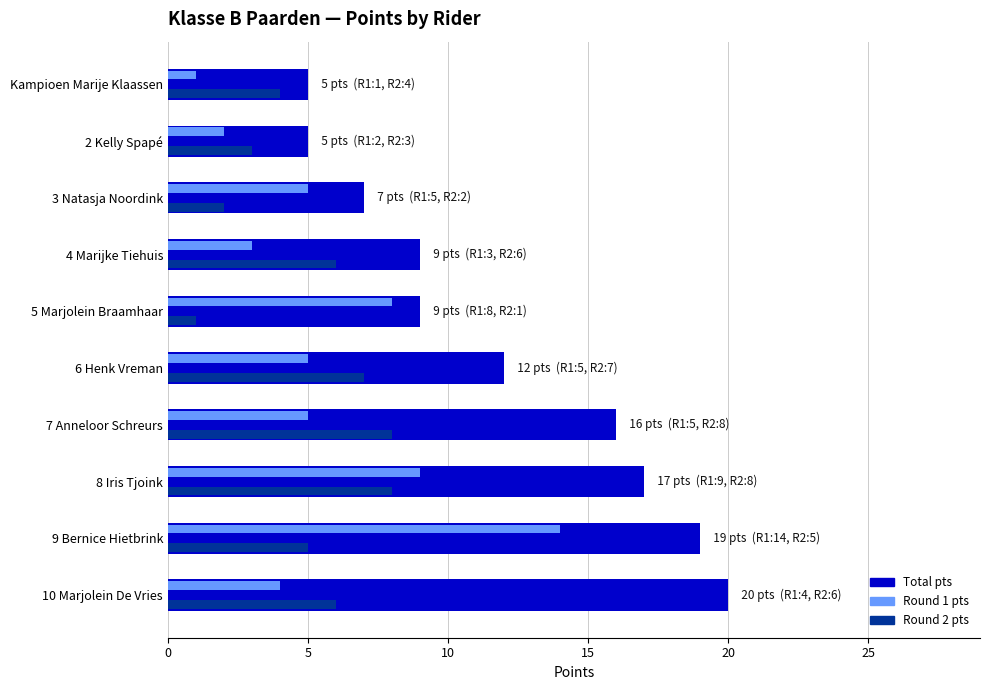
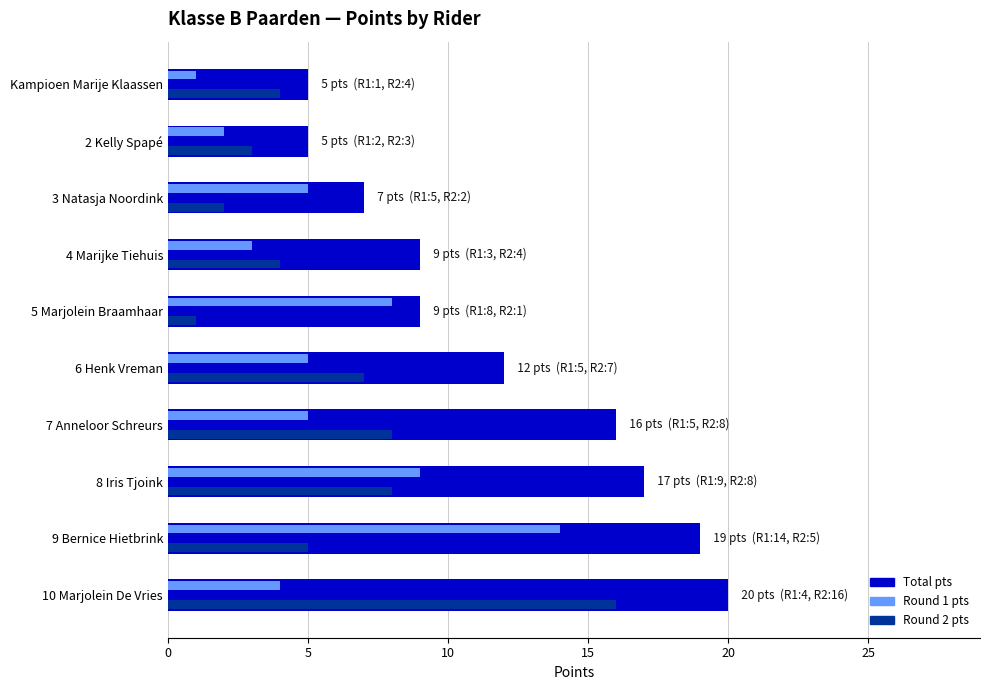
  {
    "Total pts": {
      "Kampioen Marije Klaassen": 5,
      "2 Kelly Spapé": 5,
      "3 Natasja Noordink": 7,
      "4 Marijke Tiehuis": 9,
      "5 Marjolein Braamhaar": 9,
      "6 Henk Vreman": 12,
      "7 Anneloor Schreurs": 16,
      "8 Iris Tjoink": 17,
      "9 Bernice Hietbrink": 19,
      "10 Marjolein De Vries": 20
    },
    "Round 2 pts": {
-     "4 Marijke Tiehuis": 6,
-     "10 Marjolein De Vries": 6
+     "4 Marijke Tiehuis": 4,
+     "10 Marjolein De Vries": 16
    }
  }
